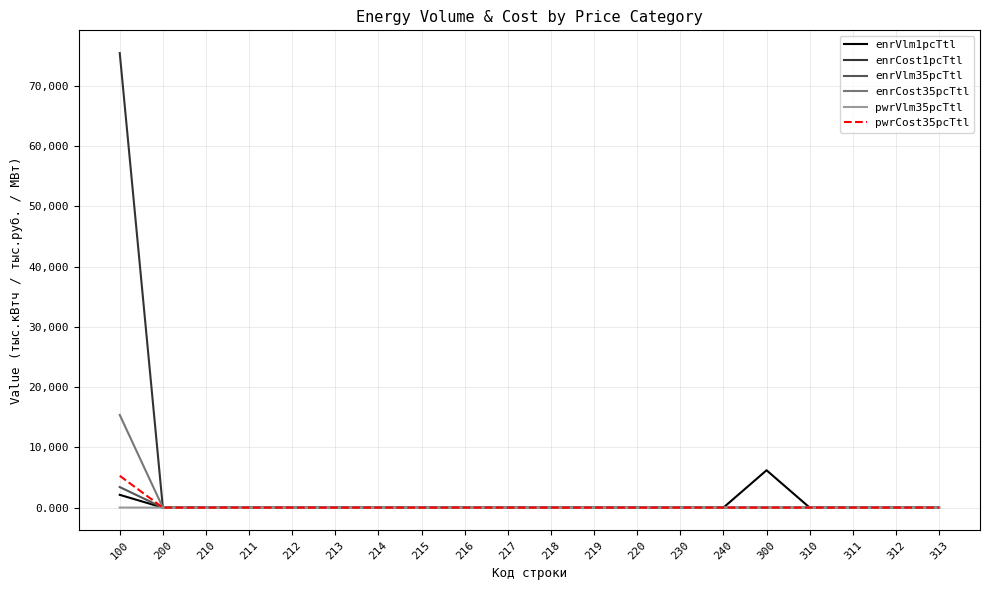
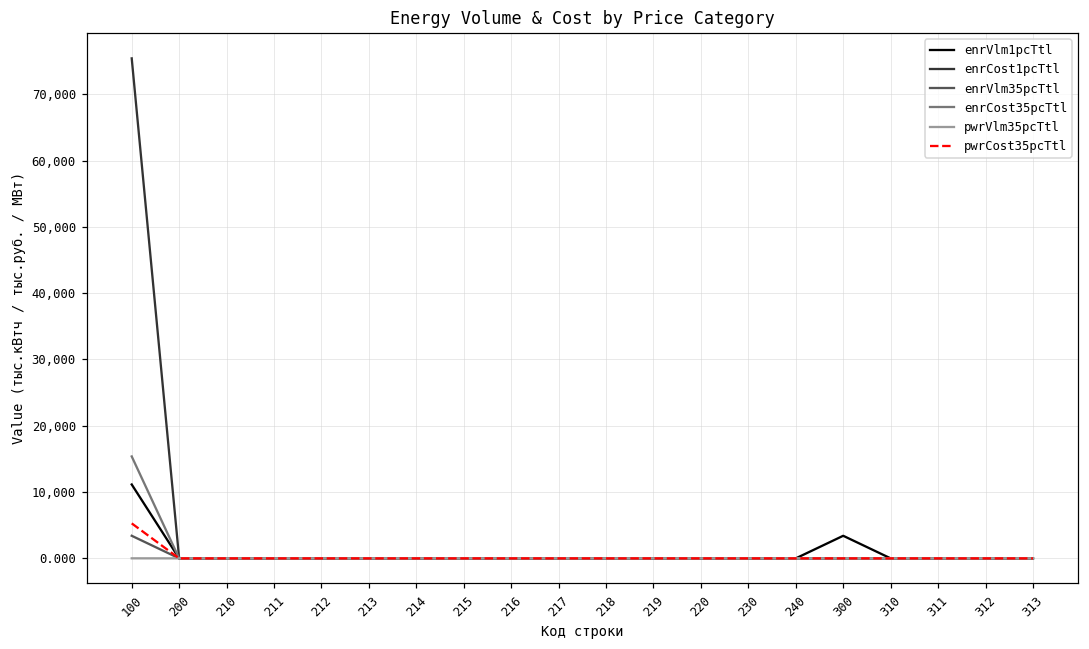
  {
    "enrVlm1pcTtl": {
-     "100": "2,000",
-     "300": "6,000"
+     "100": "11,000",
+     "300": "3,000"
    },
    "pwrCost35pcTtl": {
      "100": "5,000"
    }
  }
